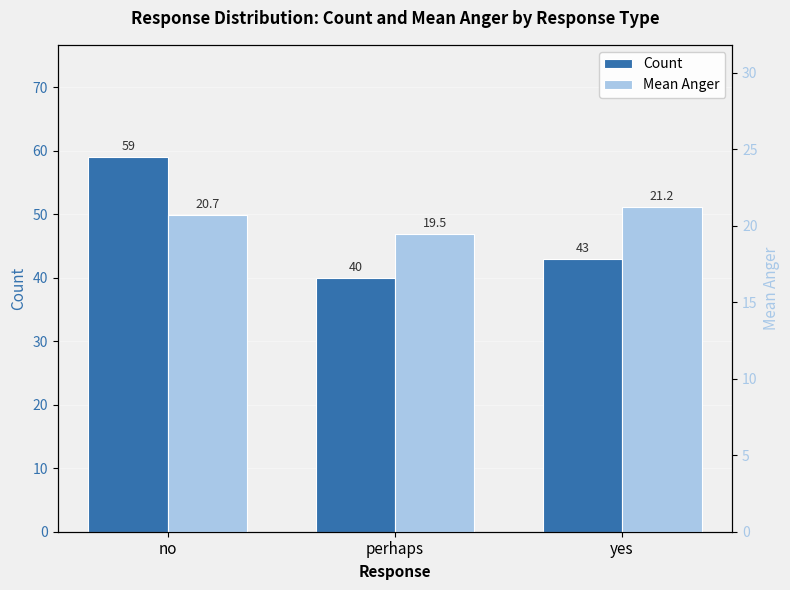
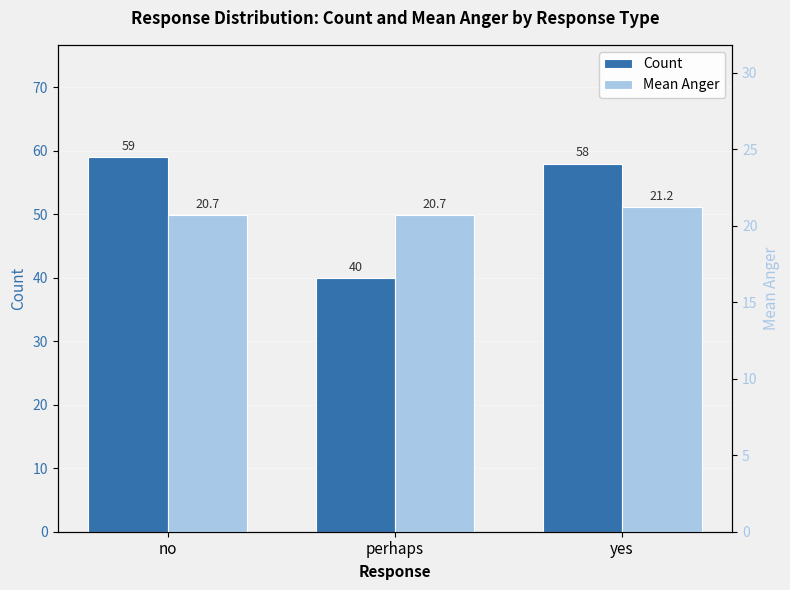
  {
    "Count": {
      "no": 59,
      "perhaps": 40,
-     "yes": 43
+     "yes": 58
    },
    "Mean Anger": {
      "no": 20.7,
-     "perhaps": 19.5,
+     "perhaps": 20.7,
      "yes": 21.2
    }
  }
